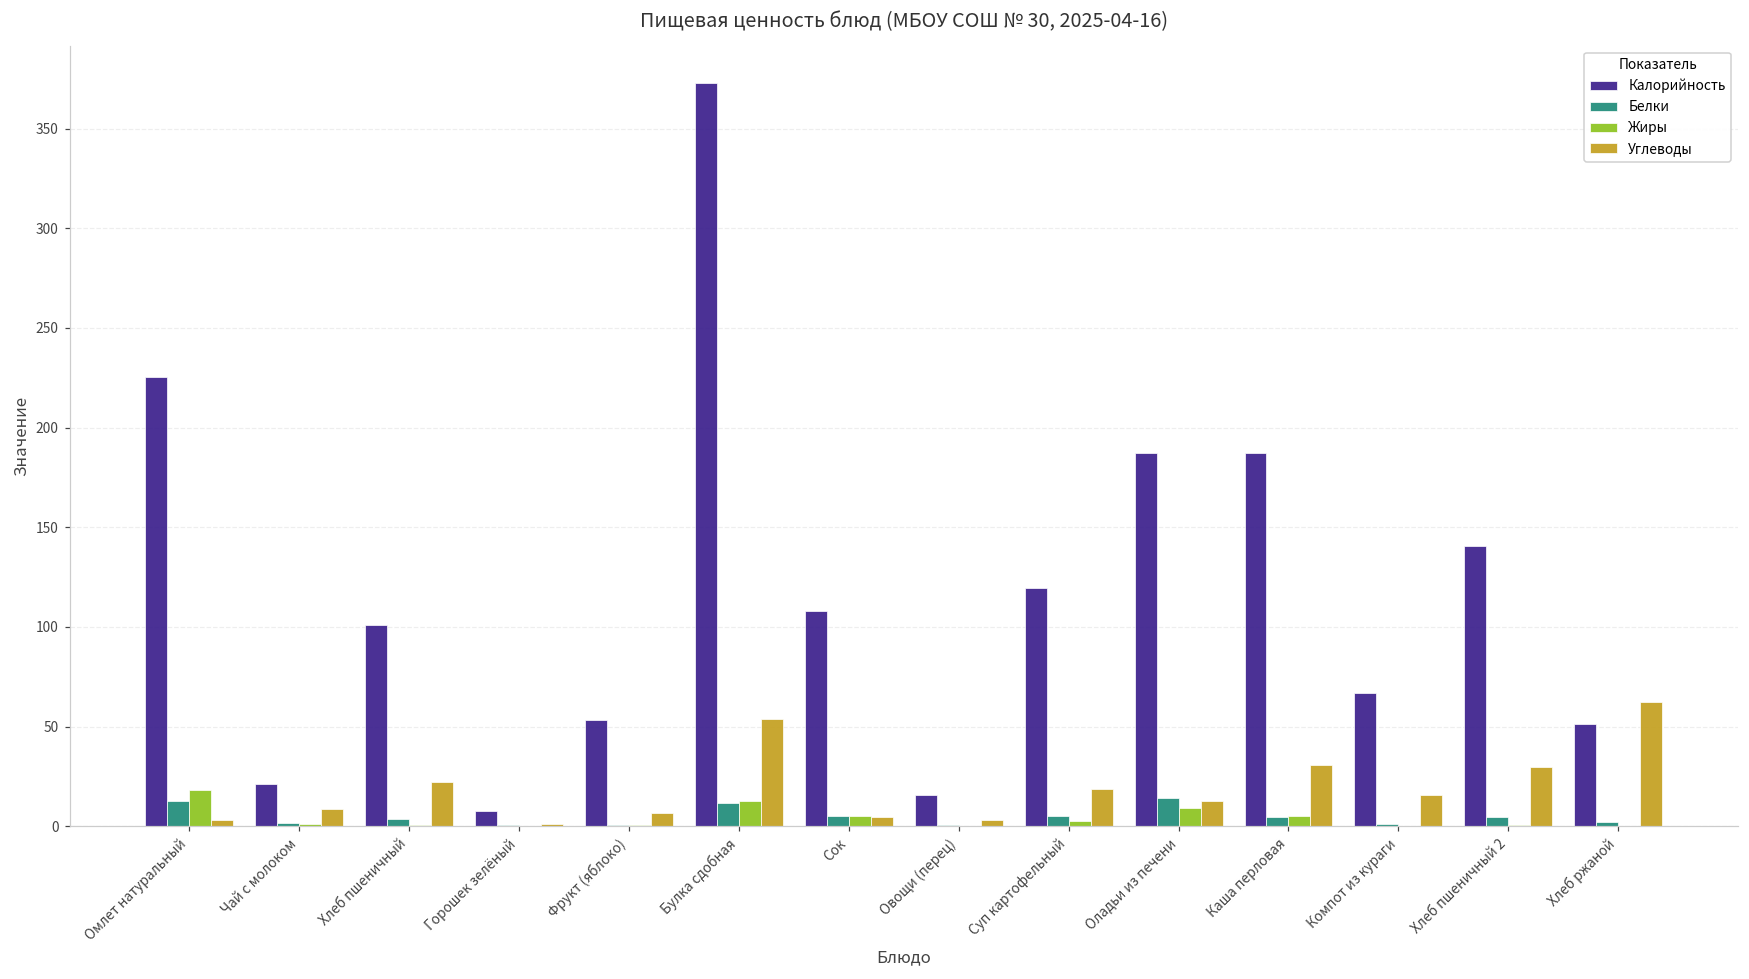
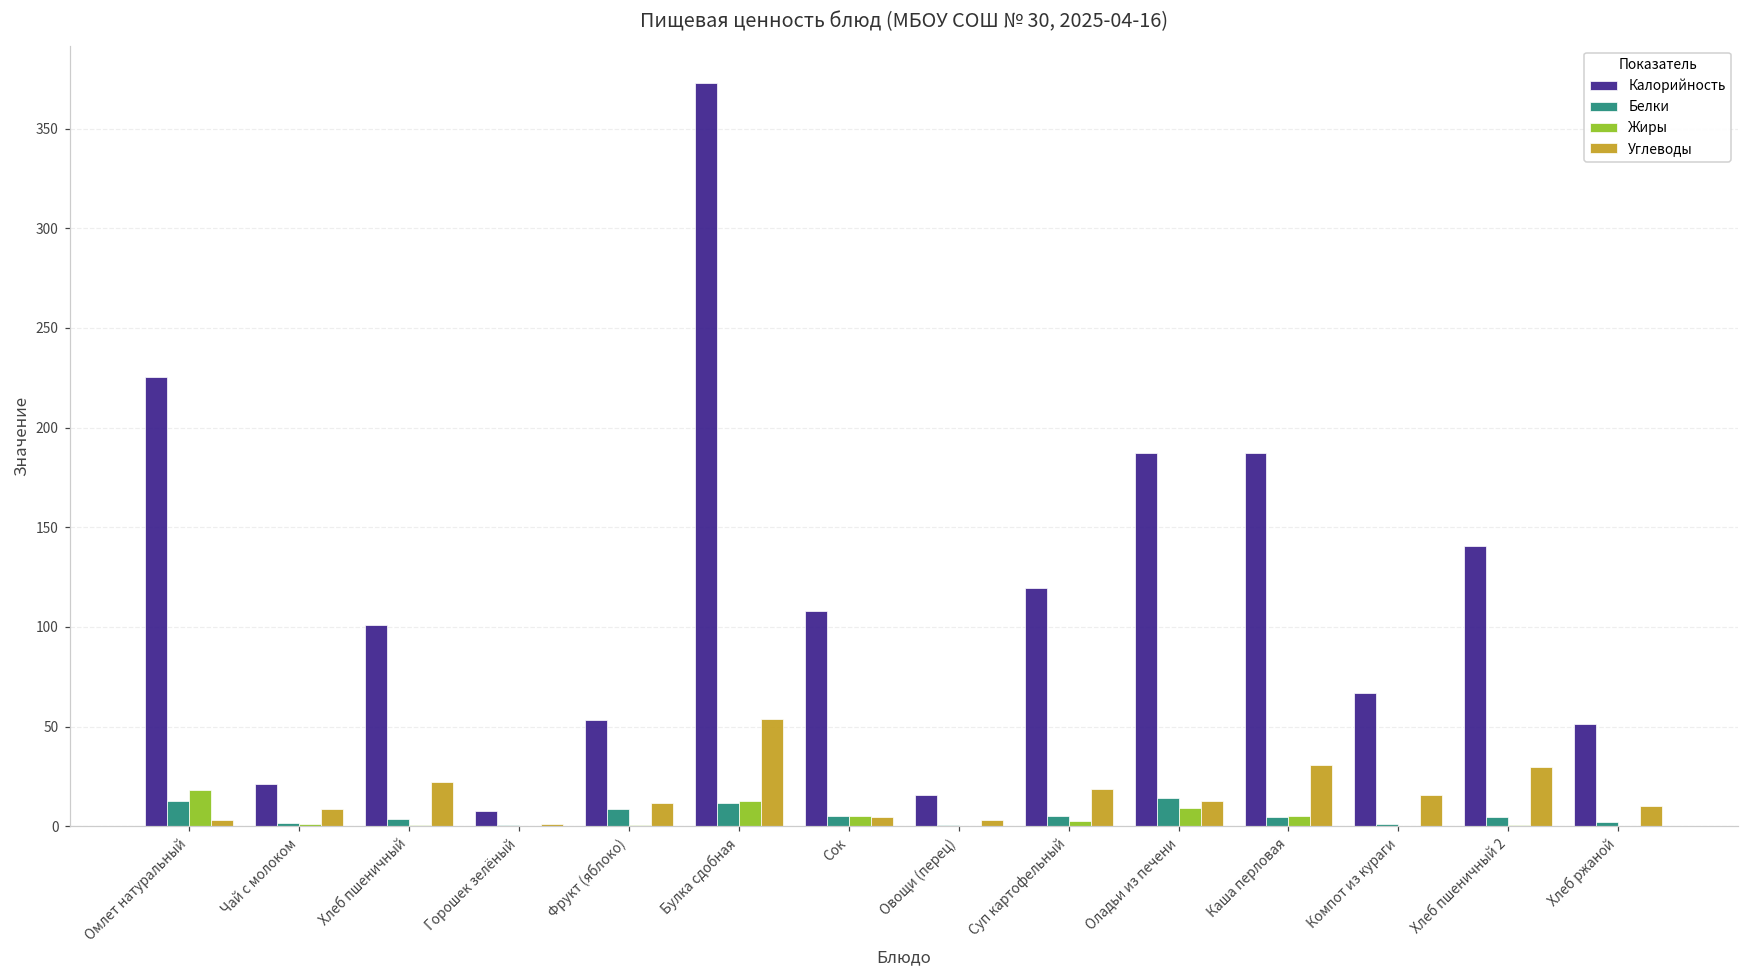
  {
    "Калорийность": {
      "Омлет натуральный": 226,
      "Чай с молоком": 21,
      "Хлеб пшеничный": 101,
      "Горошек зелёный": 7,
      "Фрукт (яблоко)": 53,
      "Булка сдобная": 373,
      "Сок": 108,
      "Овощи (перец)": 15,
      "Суп картофельный": 120,
      "Оладьи из печени": 187,
      "Каша перловая": 187,
      "Компот из кураги": 67,
      "Хлеб пшеничный 2": 141,
      "Хлеб ржаной": 51
    },
    "Белки": {
      "Омлет натуральный": 13,
      "Чай с молоком": 2,
      "Хлеб пшеничный": 3,
-     "Фрукт (яблоко)": 1,
+     "Фрукт (яблоко)": 9,
      "Булка сдобная": 12,
      "Сок": 5,
      "Суп картофельный": 5,
      "Оладьи из печени": 14,
      "Каша перловая": 4,
      "Хлеб пшеничный 2": 5,
      "Хлеб ржаной": 2
    },
    "Жиры": {
      "Омлет натуральный": 18,
      "Горошек зелёный": 0,
      "Булка сдобная": 13,
      "Сок": 5,
      "Суп картофельный": 3,
      "Оладьи из печени": 9,
      "Каша перловая": 5
    },
    "Углеводы": {
      "Омлет натуральный": 3,
      "Чай с молоком": 9,
      "Хлеб пшеничный": 22,
-     "Фрукт (яблоко)": 7,
+     "Фрукт (яблоко)": 12,
      "Булка сдобная": 54,
      "Сок": 5,
      "Овощи (перец)": 3,
      "Суп картофельный": 19,
      "Оладьи из печени": 13,
      "Каша перловая": 31,
      "Компот из кураги": 16,
      "Хлеб пшеничный 2": 30,
-     "Хлеб ржаной": 62
+     "Хлеб ржаной": 10
    }
  }
